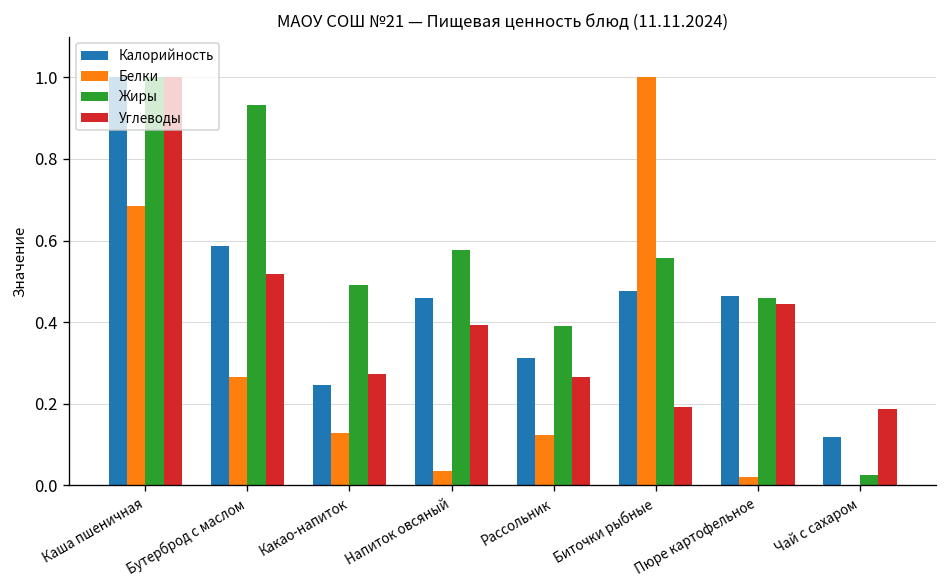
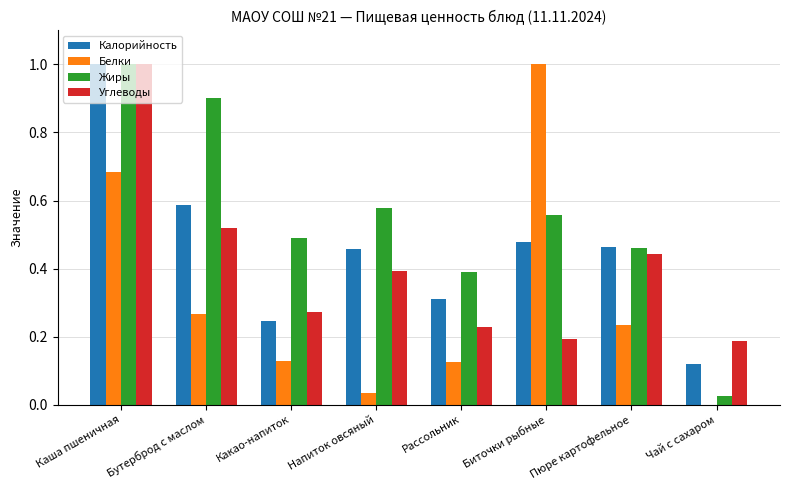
  {
    "Калорийность": {
      "Бутерброд с маслом": 0.59,
      "Какао-напиток": 0.25,
      "Напиток овсяный": 0.46,
      "Рассольник": 0.31,
      "Биточки рыбные": 0.48,
      "Пюре картофельное": 0.46,
      "Чай с сахаром": 0.12
    },
    "Белки": {
      "Каша пшеничная": 0.68,
      "Бутерброд с маслом": 0.27,
      "Какао-напиток": 0.13,
      "Напиток овсяный": 0.04,
      "Рассольник": 0.12,
      "Биточки рыбные": 1.00,
-     "Пюре картофельное": 0.02,
+     "Пюре картофельное": 0.23,
      "Чай с сахаром": 0.00
    },
    "Жиры": {
-     "Бутерброд с маслом": 0.93,
+     "Бутерброд с маслом": 0.90,
      "Какао-напиток": 0.49,
      "Напиток овсяный": 0.58,
      "Рассольник": 0.39,
      "Биточки рыбные": 0.56,
      "Пюре картофельное": 0.46,
      "Чай с сахаром": 0.03
    },
    "Углеводы": {
      "Бутерброд с маслом": 0.52,
      "Какао-напиток": 0.27,
      "Напиток овсяный": 0.39,
-     "Рассольник": 0.27,
+     "Рассольник": 0.23,
      "Биточки рыбные": 0.19,
      "Пюре картофельное": 0.44,
      "Чай с сахаром": 0.19
    }
  }
